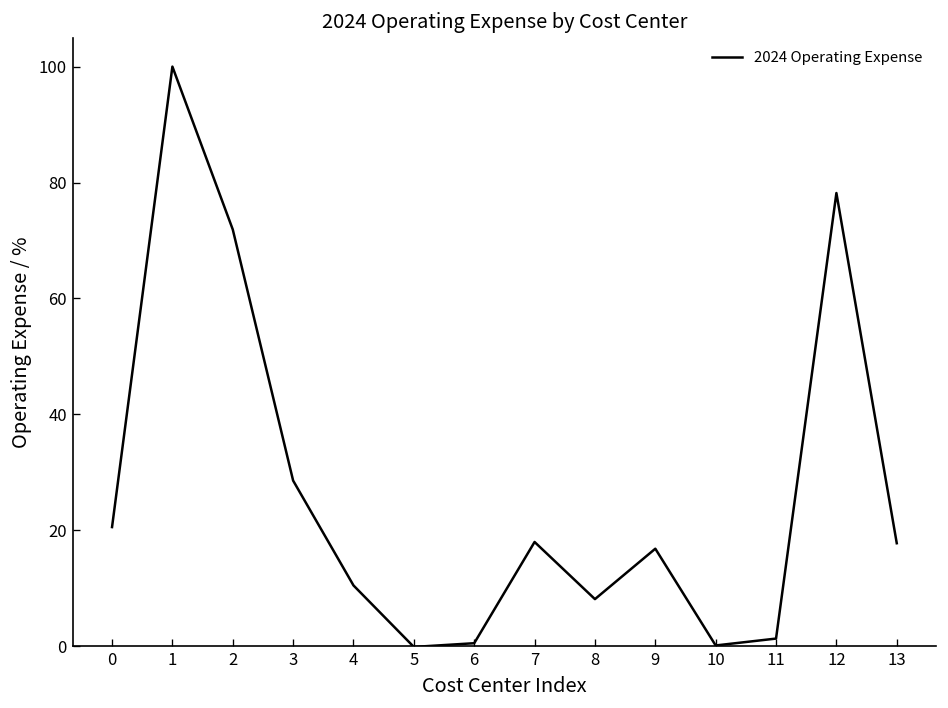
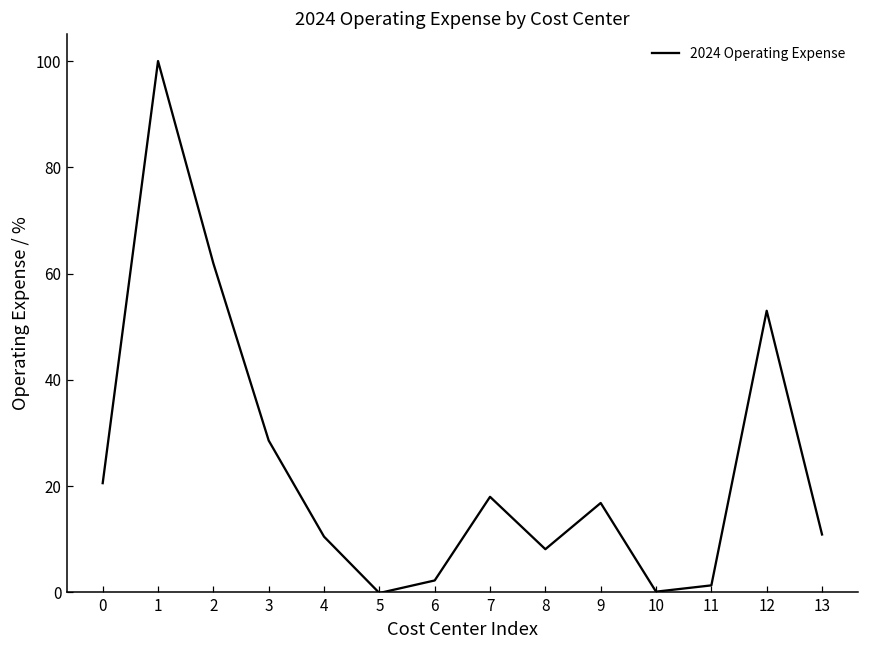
  {
    "0": 21,
    "1": 100,
-   "2": 72,
+   "2": 62,
    "3": 29,
    "4": 10,
    "5": 0,
-   "6": 1,
+   "6": 2,
    "7": 18,
    "8": 8,
    "9": 17,
    "10": 0,
    "11": 1,
-   "12": 78,
-   "13": 18
+   "12": 53,
+   "13": 11
  }
